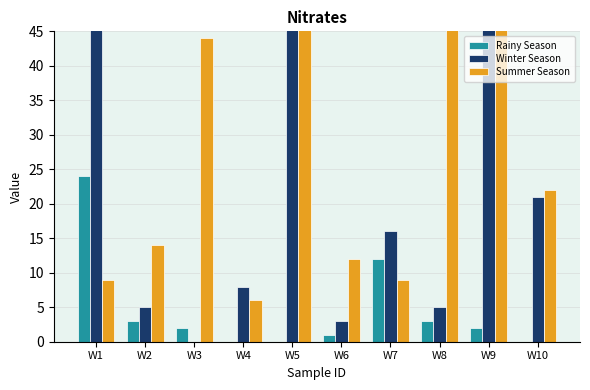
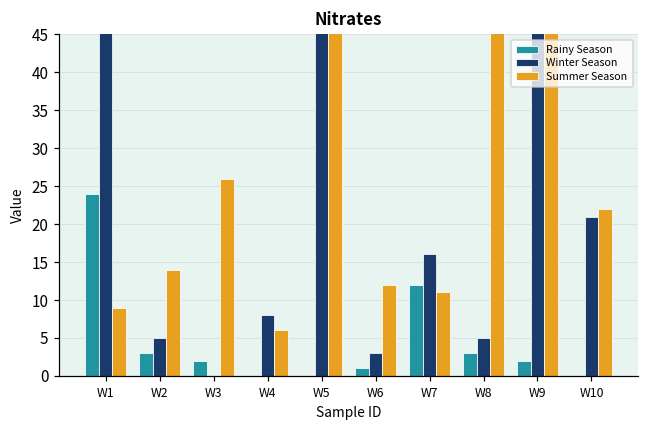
  {
    "Rainy Season": {
      "W1": 24,
      "W2": 3,
      "W3": 2,
      "W4": 0,
      "W5": 0,
      "W6": 1,
      "W7": 12,
      "W8": 3,
      "W9": 2,
      "W10": 0
    },
    "Winter Season": {
      "W2": 5,
      "W3": 0,
      "W4": 8,
      "W6": 3,
      "W7": 16,
      "W8": 5,
      "W10": 21
    },
    "Summer Season": {
      "W1": 9,
      "W2": 14,
-     "W3": 44,
+     "W3": 26,
      "W4": 6,
      "W6": 12,
-     "W7": 9,
+     "W7": 11,
      "W10": 22
    }
  }
